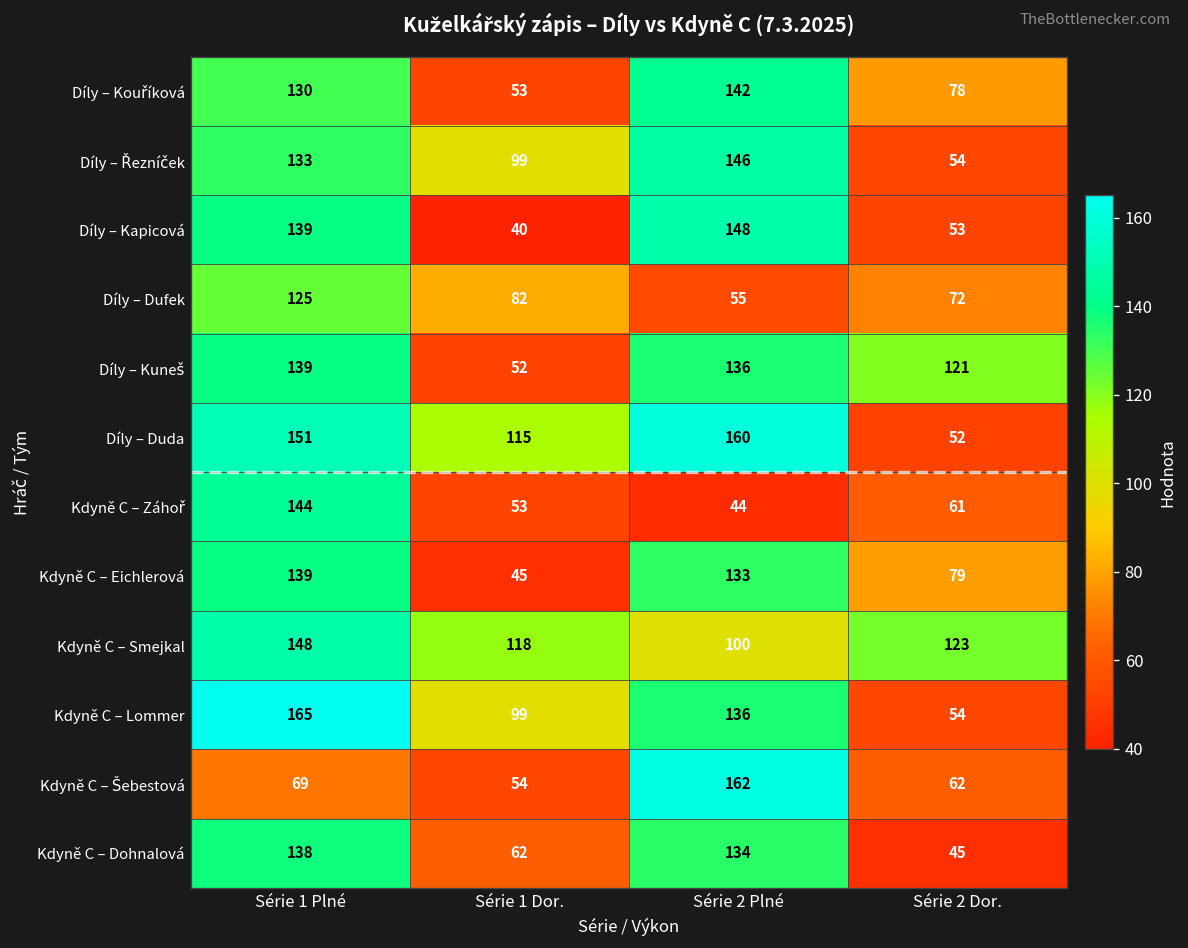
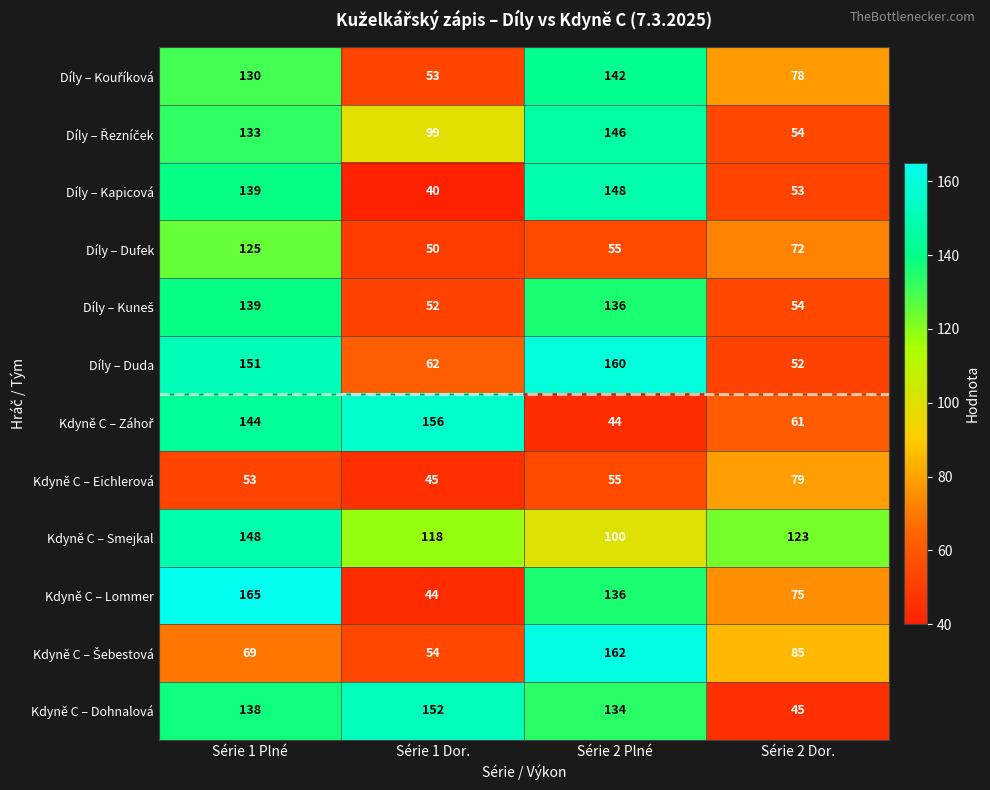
  {
    "Díly – Kouříková": {
      "Série 1 Plné": 130,
      "Série 1 Dor.": 53,
      "Série 2 Plné": 142,
      "Série 2 Dor.": 78
    },
    "Díly – Řezníček": {
      "Série 1 Plné": 133,
      "Série 1 Dor.": 99,
      "Série 2 Plné": 146,
      "Série 2 Dor.": 54
    },
    "Díly – Kapicová": {
      "Série 1 Plné": 139,
      "Série 1 Dor.": 40,
      "Série 2 Plné": 148,
      "Série 2 Dor.": 53
    },
    "Díly – Dufek": {
      "Série 1 Plné": 125,
-     "Série 1 Dor.": 82,
+     "Série 1 Dor.": 50,
      "Série 2 Plné": 55,
      "Série 2 Dor.": 72
    },
    "Díly – Kuneš": {
      "Série 1 Plné": 139,
      "Série 1 Dor.": 52,
      "Série 2 Plné": 136,
-     "Série 2 Dor.": 121
+     "Série 2 Dor.": 54
    },
    "Díly – Duda": {
      "Série 1 Plné": 151,
-     "Série 1 Dor.": 115,
+     "Série 1 Dor.": 62,
      "Série 2 Plné": 160,
      "Série 2 Dor.": 52
    },
    "Kdyně C – Záhoř": {
      "Série 1 Plné": 144,
-     "Série 1 Dor.": 53,
+     "Série 1 Dor.": 156,
      "Série 2 Plné": 44,
      "Série 2 Dor.": 61
    },
    "Kdyně C – Eichlerová": {
-     "Série 1 Plné": 139,
+     "Série 1 Plné": 53,
      "Série 1 Dor.": 45,
-     "Série 2 Plné": 133,
+     "Série 2 Plné": 55,
      "Série 2 Dor.": 79
    },
    "Kdyně C – Smejkal": {
      "Série 1 Plné": 148,
      "Série 1 Dor.": 118,
      "Série 2 Plné": 100,
      "Série 2 Dor.": 123
    },
    "Kdyně C – Lommer": {
      "Série 1 Plné": 165,
-     "Série 1 Dor.": 99,
+     "Série 1 Dor.": 44,
      "Série 2 Plné": 136,
-     "Série 2 Dor.": 54
+     "Série 2 Dor.": 75
    },
    "Kdyně C – Šebestová": {
      "Série 1 Plné": 69,
      "Série 1 Dor.": 54,
      "Série 2 Plné": 162,
-     "Série 2 Dor.": 62
+     "Série 2 Dor.": 85
    },
    "Kdyně C – Dohnalová": {
      "Série 1 Plné": 138,
-     "Série 1 Dor.": 62,
+     "Série 1 Dor.": 152,
      "Série 2 Plné": 134,
      "Série 2 Dor.": 45
    }
  }
